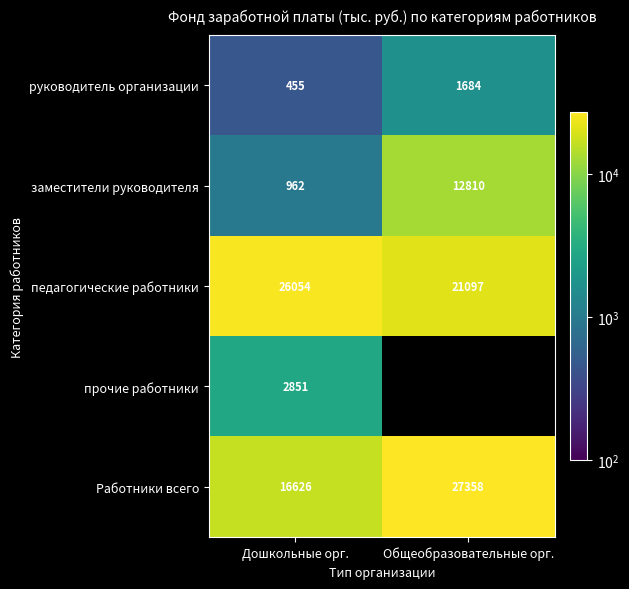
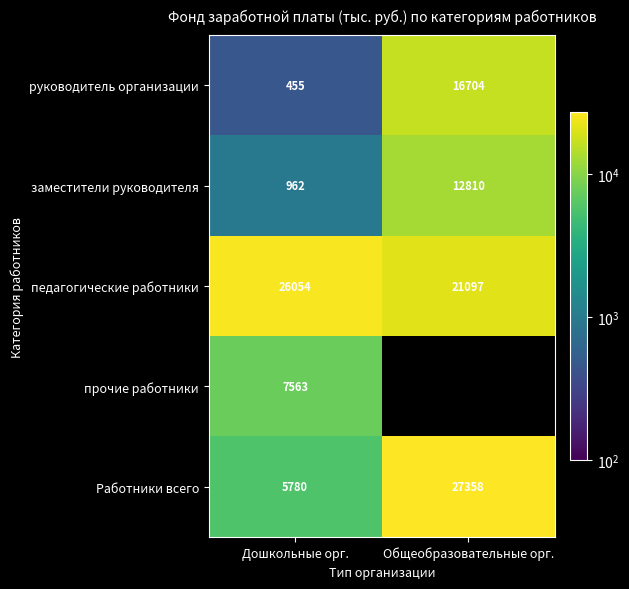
  {
    "руководитель организации": {
      "Дошкольные орг.": 455,
-     "Общеобразовательные орг.": 1684
+     "Общеобразовательные орг.": 16704
    },
    "заместители руководителя": {
      "Дошкольные орг.": 962,
      "Общеобразовательные орг.": 12810
    },
    "педагогические работники": {
      "Дошкольные орг.": 26054,
      "Общеобразовательные орг.": 21097
    },
    "прочие работники": {
-     "Дошкольные орг.": 2851
+     "Дошкольные орг.": 7563
    },
    "Работники всего": {
-     "Дошкольные орг.": 16626,
+     "Дошкольные орг.": 5780,
      "Общеобразовательные орг.": 27358
    }
  }
